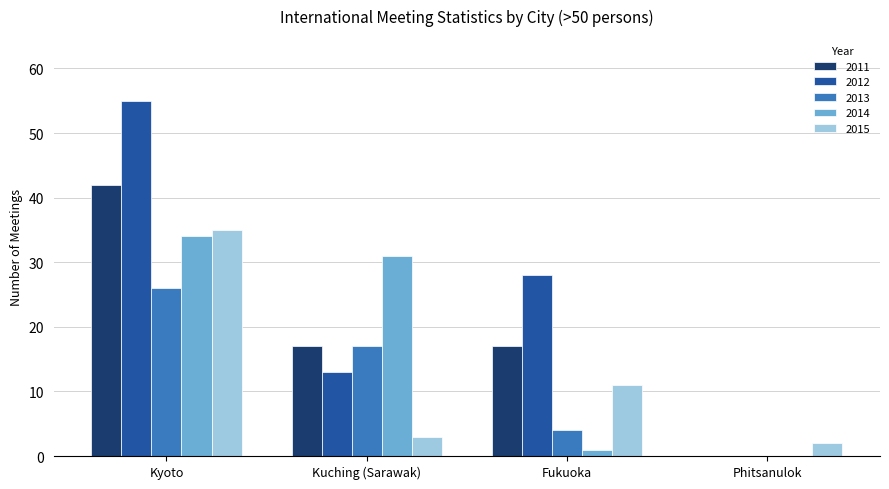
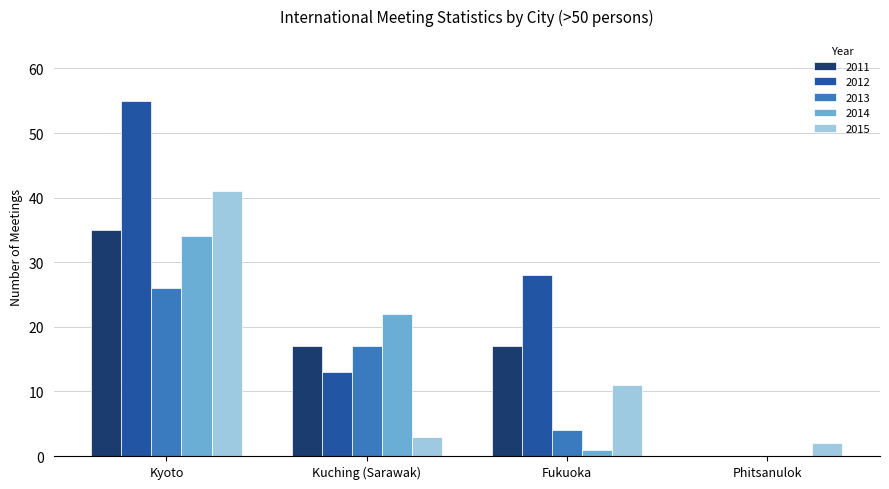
  {
    "2011": {
-     "Kyoto": 42,
+     "Kyoto": 35,
      "Kuching (Sarawak)": 17,
      "Fukuoka": 17,
      "Phitsanulok": 0
    },
    "2014": {
      "Kyoto": 34,
-     "Kuching (Sarawak)": 31,
+     "Kuching (Sarawak)": 22,
      "Fukuoka": 1,
      "Phitsanulok": 0
    },
    "2015": {
-     "Kyoto": 35,
+     "Kyoto": 41,
      "Kuching (Sarawak)": 3,
      "Fukuoka": 11,
      "Phitsanulok": 2
    }
  }
